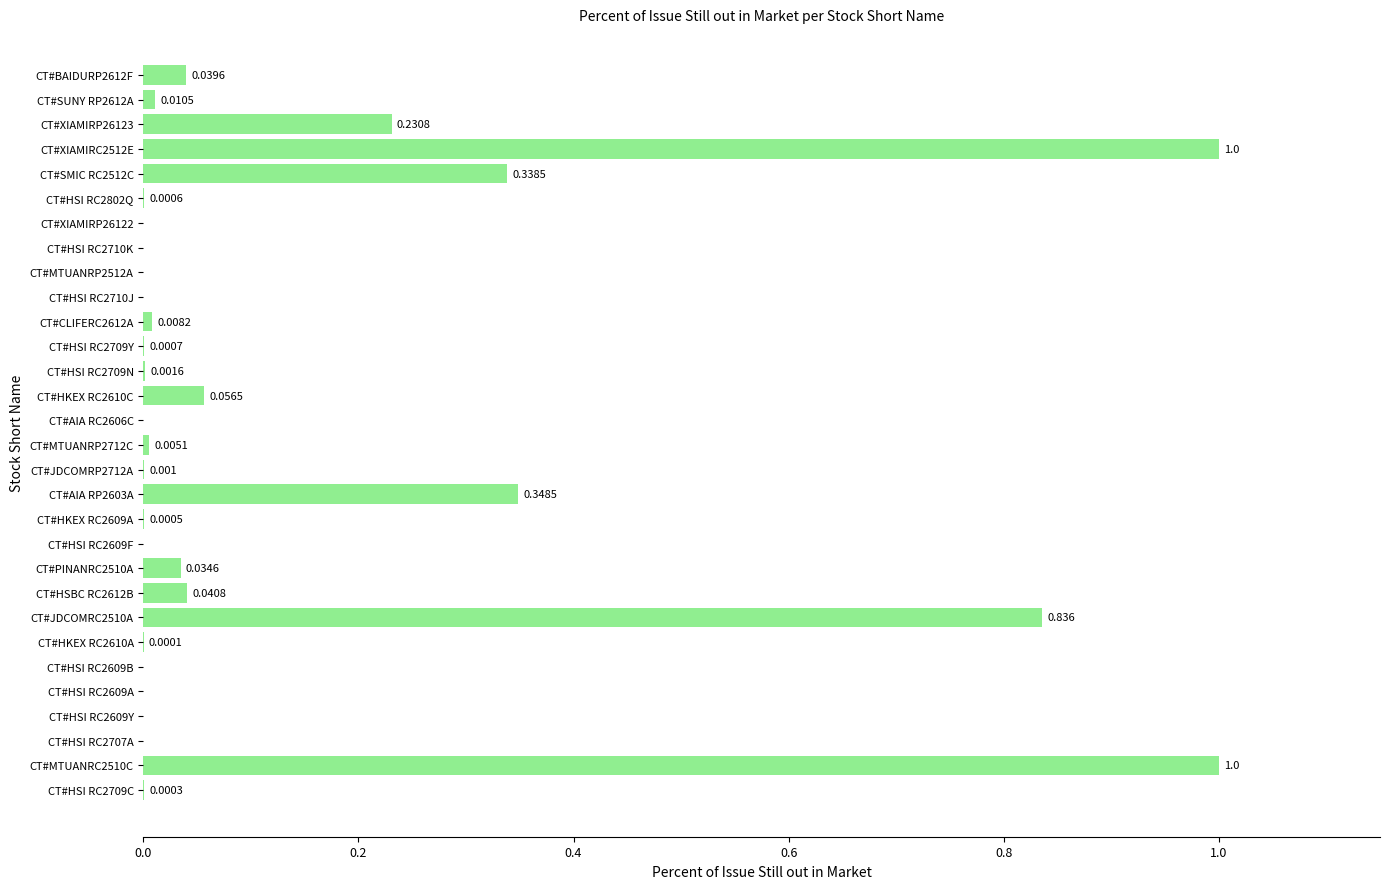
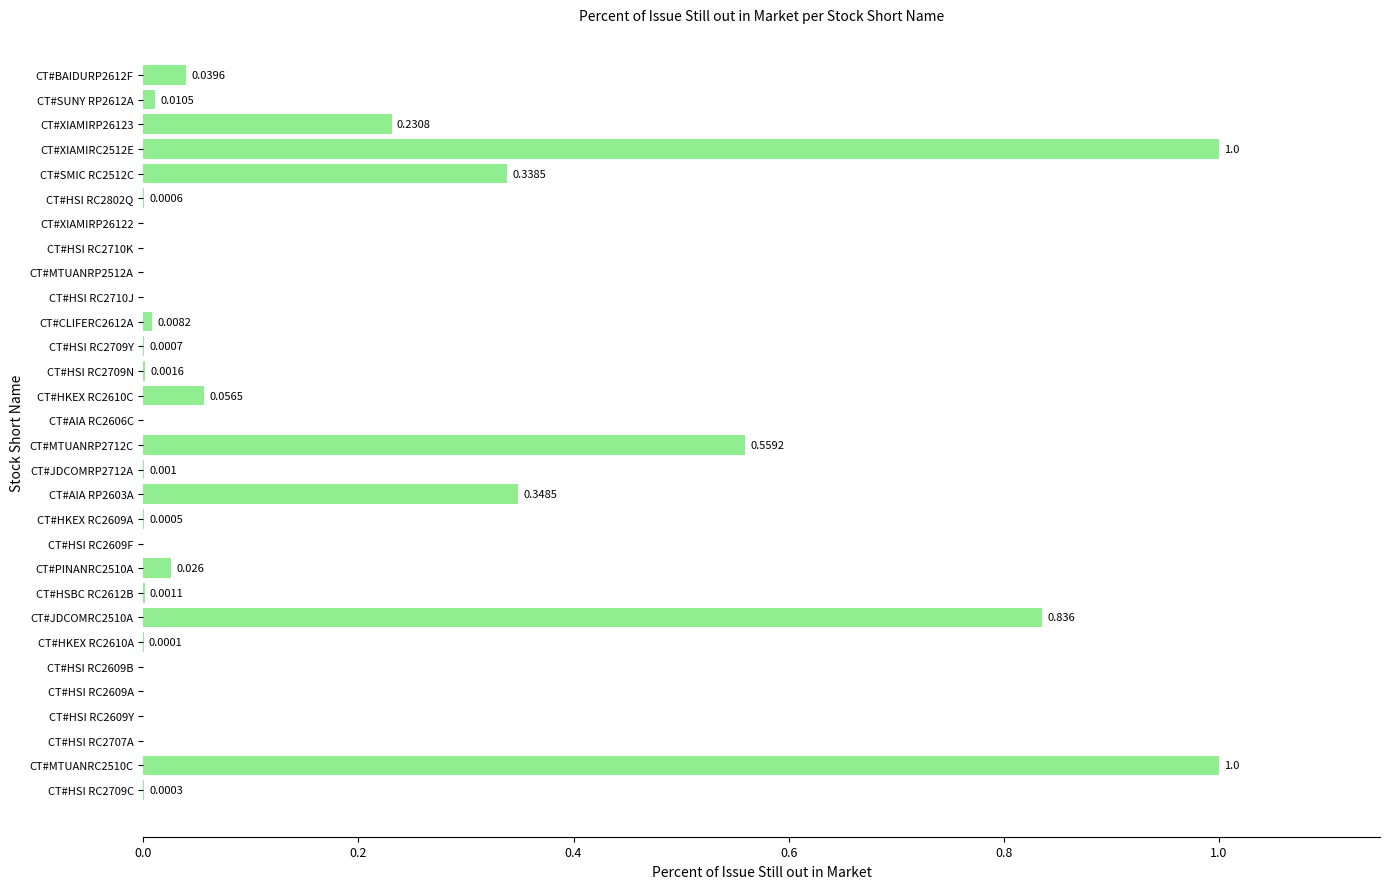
  {
    "CT#BAIDURP2612F": 0.0396,
    "CT#SUNY RP2612A": 0.0105,
    "CT#XIAMIRP26123": 0.2308,
    "CT#XIAMIRC2512E": 1.0,
    "CT#SMIC RC2512C": 0.3385,
    "CT#HSI RC2802Q": 0.0006,
    "CT#CLIFERC2612A": 0.0082,
    "CT#HSI RC2709Y": 0.0007,
    "CT#HSI RC2709N": 0.0016,
    "CT#HKEX RC2610C": 0.0565,
-   "CT#MTUANRP2712C": 0.0051,
+   "CT#MTUANRP2712C": 0.5592,
    "CT#JDCOMRP2712A": 0.001,
    "CT#AIA RP2603A": 0.3485,
    "CT#HKEX RC2609A": 0.0005,
-   "CT#PINANRC2510A": 0.0346,
-   "CT#HSBC RC2612B": 0.0408,
+   "CT#PINANRC2510A": 0.026,
+   "CT#HSBC RC2612B": 0.0011,
    "CT#JDCOMRC2510A": 0.836,
    "CT#HKEX RC2610A": 0.0001,
    "CT#MTUANRC2510C": 1.0,
    "CT#HSI RC2709C": 0.0003
  }
